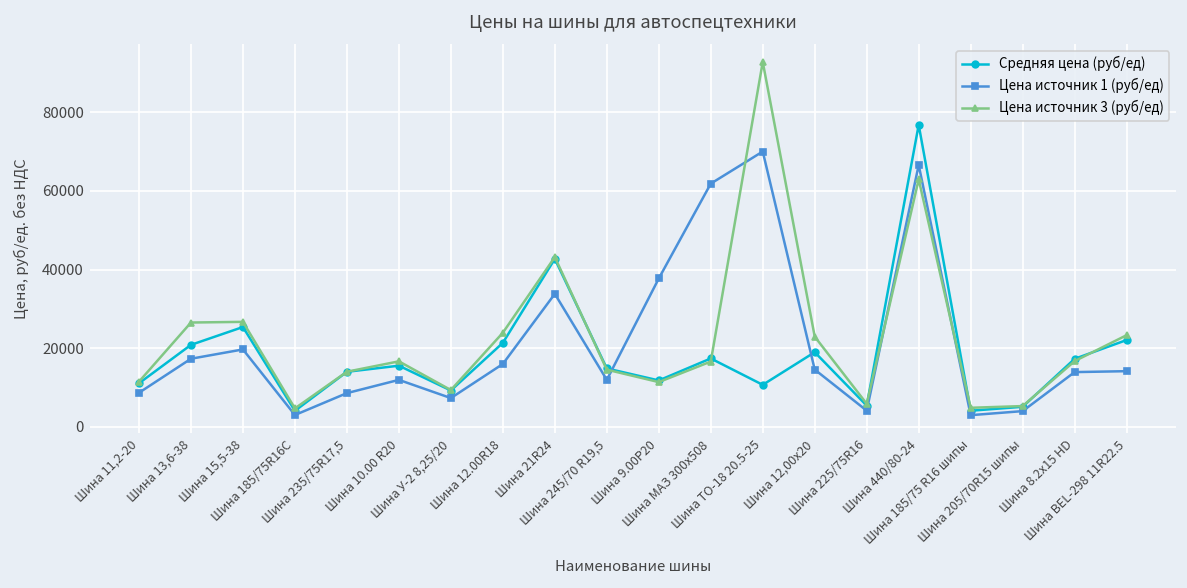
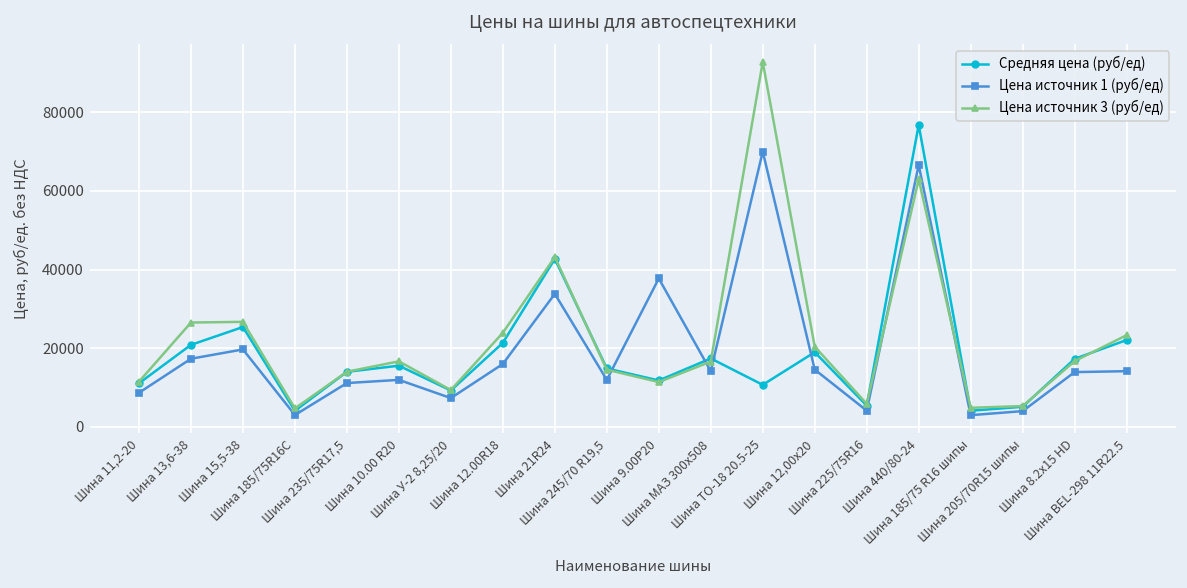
  {
    "Средняя цена (руб/ед)": {
      "Шина 13,6-38": 21000,
      "Шина 15,5-38": 25000,
      "Шина 10.00 R20": 16000,
      "Шина 12.00R18": 21000,
      "Шина МАЗ 300х508": 17000,
      "Шина ТО-18 20.5-25": 11000,
      "Шина 12,00х20": 19000,
      "Шина 440/80-24": 77000,
      "Шина BEL-298 11R22.5": 22000
    },
    "Цена источник 1 (руб/ед)": {
      "Шина 11,2-20": 9000,
      "Шина 13,6-38": 17000,
      "Шина 15,5-38": 20000,
      "Шина 185/75R16C": 3000,
-     "Шина 235/75R17,5": 9000,
+     "Шина 235/75R17,5": 11000,
      "Шина 10.00 R20": 12000,
      "Шина У-2 8,25/20": 7000,
      "Шина 12.00R18": 16000,
      "Шина 21R24": 34000,
      "Шина 245/70 R19,5": 12000,
      "Шина 9.00Р20": 38000,
-     "Шина МАЗ 300х508": 62000,
+     "Шина МАЗ 300х508": 14000,
      "Шина ТО-18 20.5-25": 70000,
      "Шина 12,00х20": 15000,
      "Шина 225/75R16": 4000,
      "Шина 440/80-24": 67000,
      "Шина 185/75 R16 шипы": 3000,
      "Шина 205/70R15 шипы": 4000,
      "Шина 8.2x15 HD": 14000,
      "Шина BEL-298 11R22.5": 14000
    },
    "Цена источник 3 (руб/ед)": {
      "Шина 13,6-38": 27000,
      "Шина 15,5-38": 27000,
      "Шина 10.00 R20": 17000,
      "Шина 12.00R18": 24000,
      "Шина МАЗ 300х508": 17000,
      "Шина ТО-18 20.5-25": 93000,
-     "Шина 12,00х20": 23000,
+     "Шина 12,00х20": 20000,
      "Шина 440/80-24": 63000,
      "Шина BEL-298 11R22.5": 23000
    }
  }
